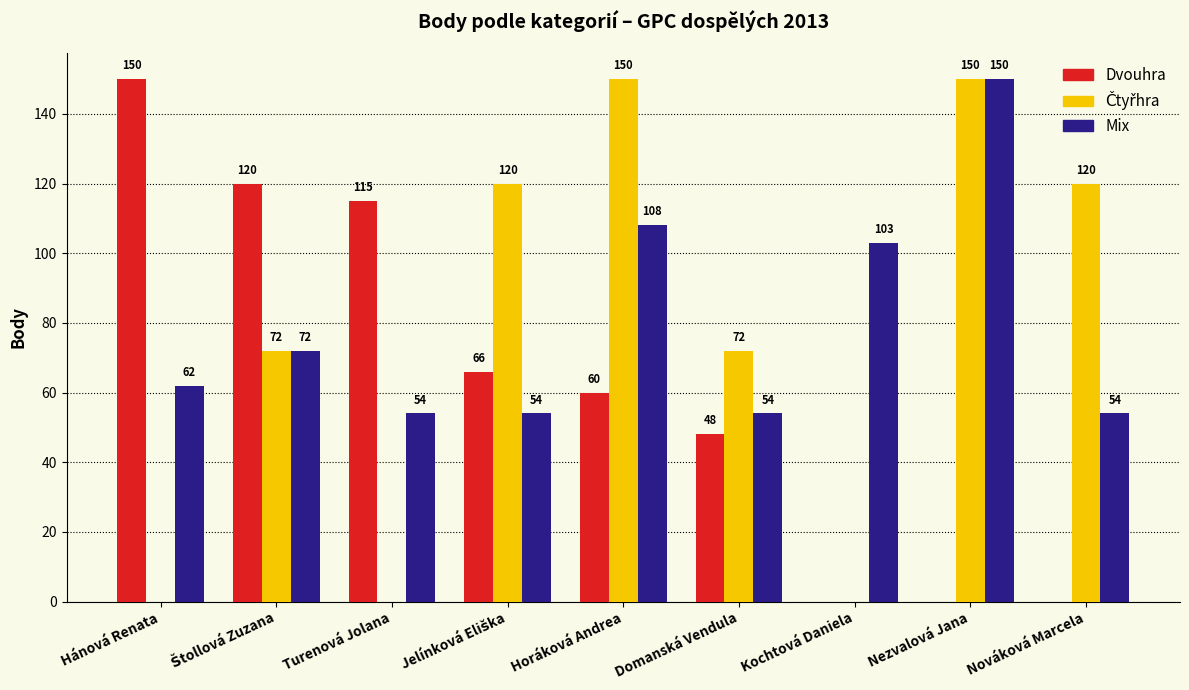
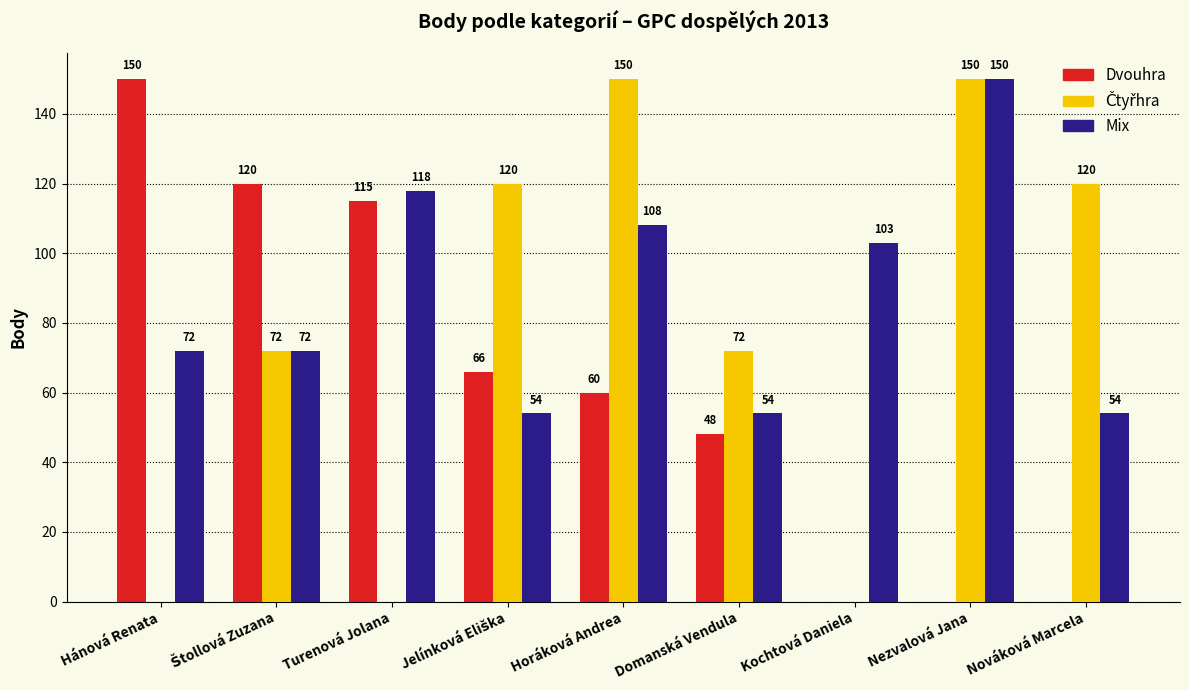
  {
    "Dvouhra": {
      "Hánová Renata": 150,
      "Štollová Zuzana": 120,
      "Turenová Jolana": 115,
      "Jelínková Eliška": 66,
      "Horáková Andrea": 60,
      "Domanská Vendula": 48
    },
    "Čtyřhra": {
      "Štollová Zuzana": 72,
      "Jelínková Eliška": 120,
      "Horáková Andrea": 150,
      "Domanská Vendula": 72,
      "Nezvalová Jana": 150,
      "Nováková Marcela": 120
    },
    "Mix": {
-     "Hánová Renata": 62,
+     "Hánová Renata": 72,
      "Štollová Zuzana": 72,
-     "Turenová Jolana": 54,
+     "Turenová Jolana": 118,
      "Jelínková Eliška": 54,
      "Horáková Andrea": 108,
      "Domanská Vendula": 54,
      "Kochtová Daniela": 103,
      "Nezvalová Jana": 150,
      "Nováková Marcela": 54
    }
  }
